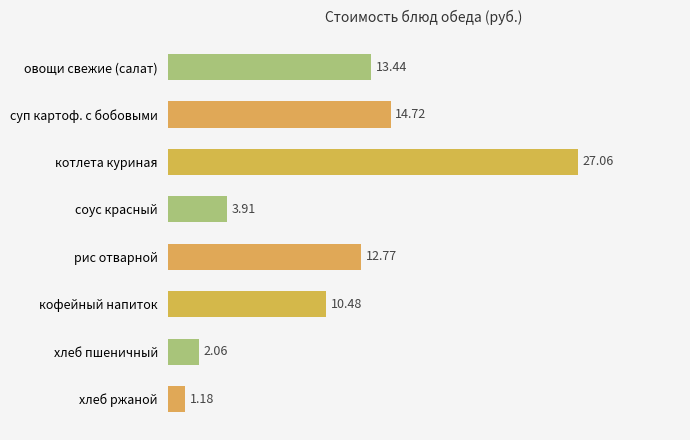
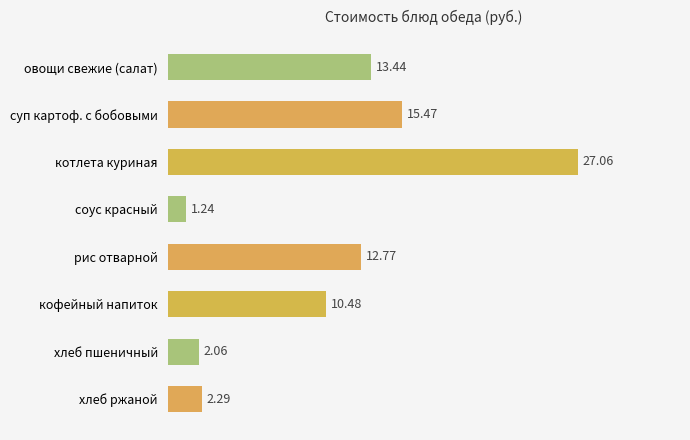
  {
    "овощи свежие (салат)": 13.44,
-   "суп картоф. с бобовыми": 14.72,
+   "суп картоф. с бобовыми": 15.47,
    "котлета куриная": 27.06,
-   "соус красный": 3.91,
+   "соус красный": 1.24,
    "рис отварной": 12.77,
    "кофейный напиток": 10.48,
    "хлеб пшеничный": 2.06,
-   "хлеб ржаной": 1.18
+   "хлеб ржаной": 2.29
  }
